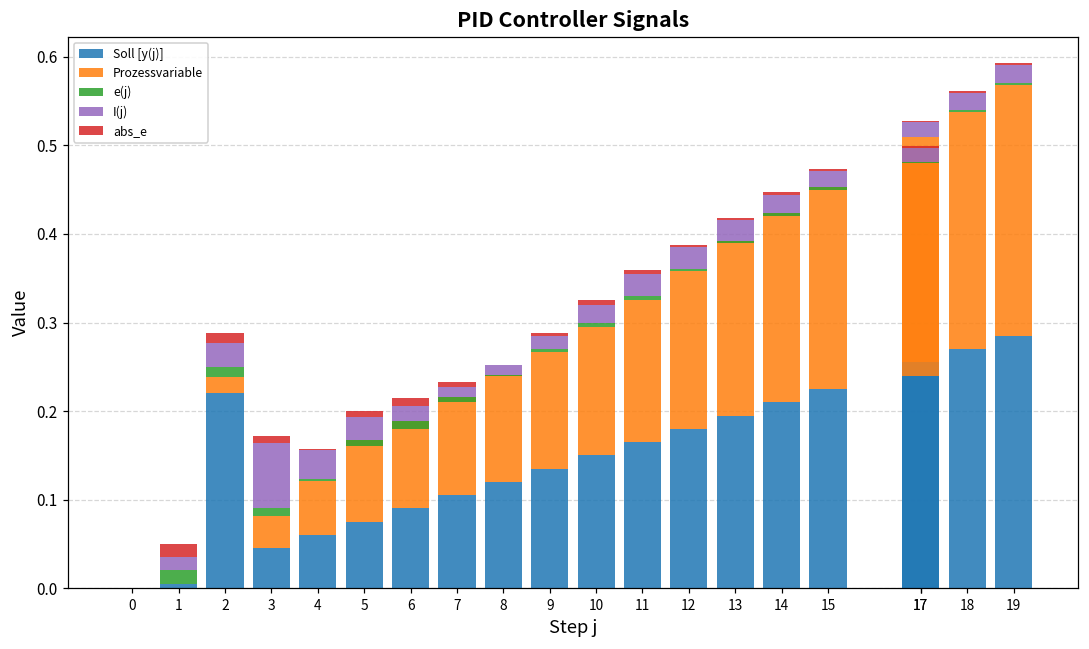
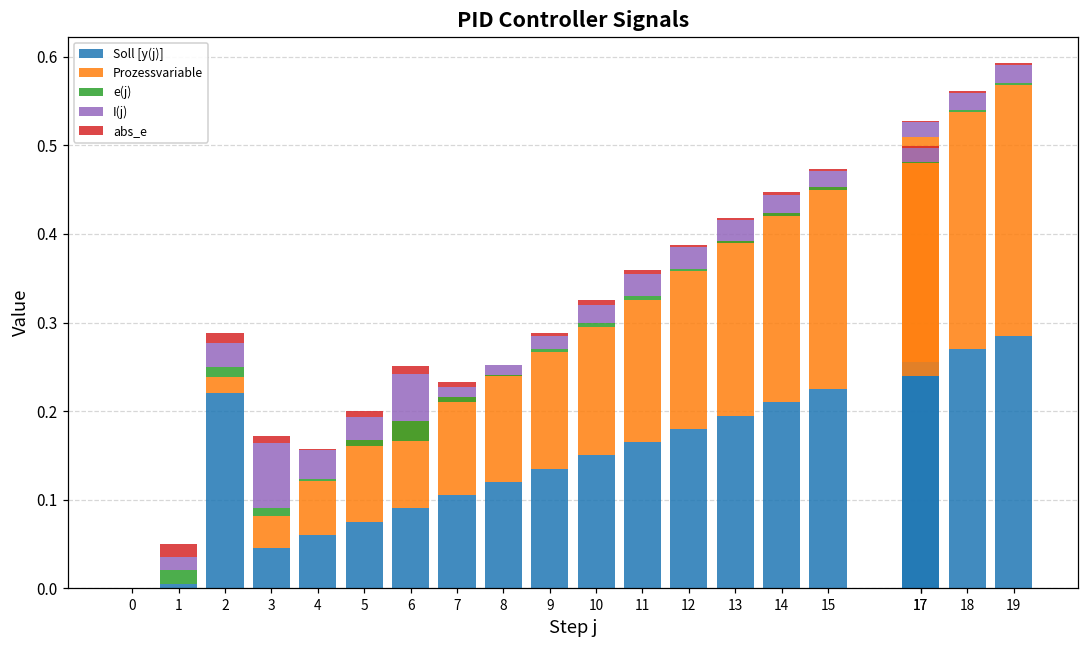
  {
    "Soll [y(j)]": {
      "0": 0.00,
      "1": 0.01,
      "2": 0.22,
      "3": 0.05,
      "4": 0.06,
      "5": 0.08,
      "6": 0.09,
      "7": 0.11,
      "8": 0.12,
      "9": 0.14,
      "10": 0.15,
      "11": 0.17,
      "12": 0.18,
      "13": 0.20,
      "14": 0.21,
      "15": 0.23,
      "18": 0.27,
      "19": 0.29
    },
    "Prozessvariable": {
      "0": 0.00,
      "1": 0.00,
      "2": 0.02,
      "3": 0.04,
      "4": 0.06,
      "5": 0.09,
      "6": 0.10,
      "7": 0.11,
      "8": 0.12,
      "9": 0.13,
      "10": 0.14,
      "11": 0.16,
      "12": 0.18,
      "13": 0.20,
      "14": 0.21,
      "15": 0.23,
      "18": 0.27,
      "19": 0.28
    },
    "e(j)": {
      "0": 0.00,
      "1": 0.02,
      "2": 0.01,
      "3": 0.01,
-     "6": -0.01,
+     "6": -0.02,
      "9": 0.00,
      "10": 0.01,
      "11": 0.00
    },
    "I(j)": {
      "0": 0.00,
      "1": 0.02,
      "2": 0.03,
      "3": 0.07,
      "4": 0.03,
      "5": 0.03,
-     "6": 0.02,
+     "6": 0.05,
      "7": 0.01,
      "8": 0.01,
      "9": 0.01,
      "10": 0.02,
      "11": 0.02,
      "12": 0.03,
      "13": 0.02,
      "14": 0.02,
      "15": 0.02,
      "18": 0.02,
      "19": 0.02
    },
    "abs_e": {
      "0": 0.00,
      "1": 0.02,
      "2": 0.01,
      "3": 0.01,
      "5": 0.01,
      "6": 0.01,
      "7": 0.01,
      "9": 0.00,
      "10": 0.01,
      "11": 0.00,
      "14": 0.00
    }
  }
